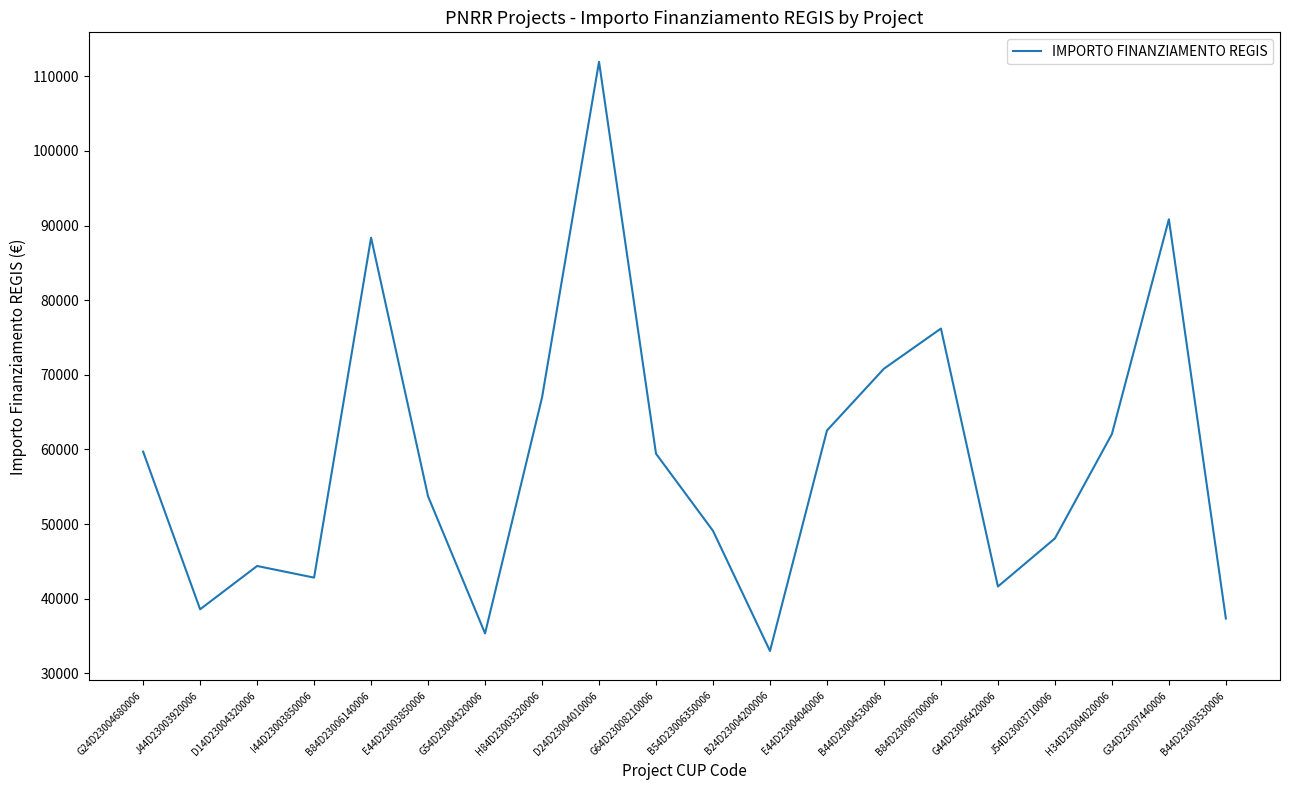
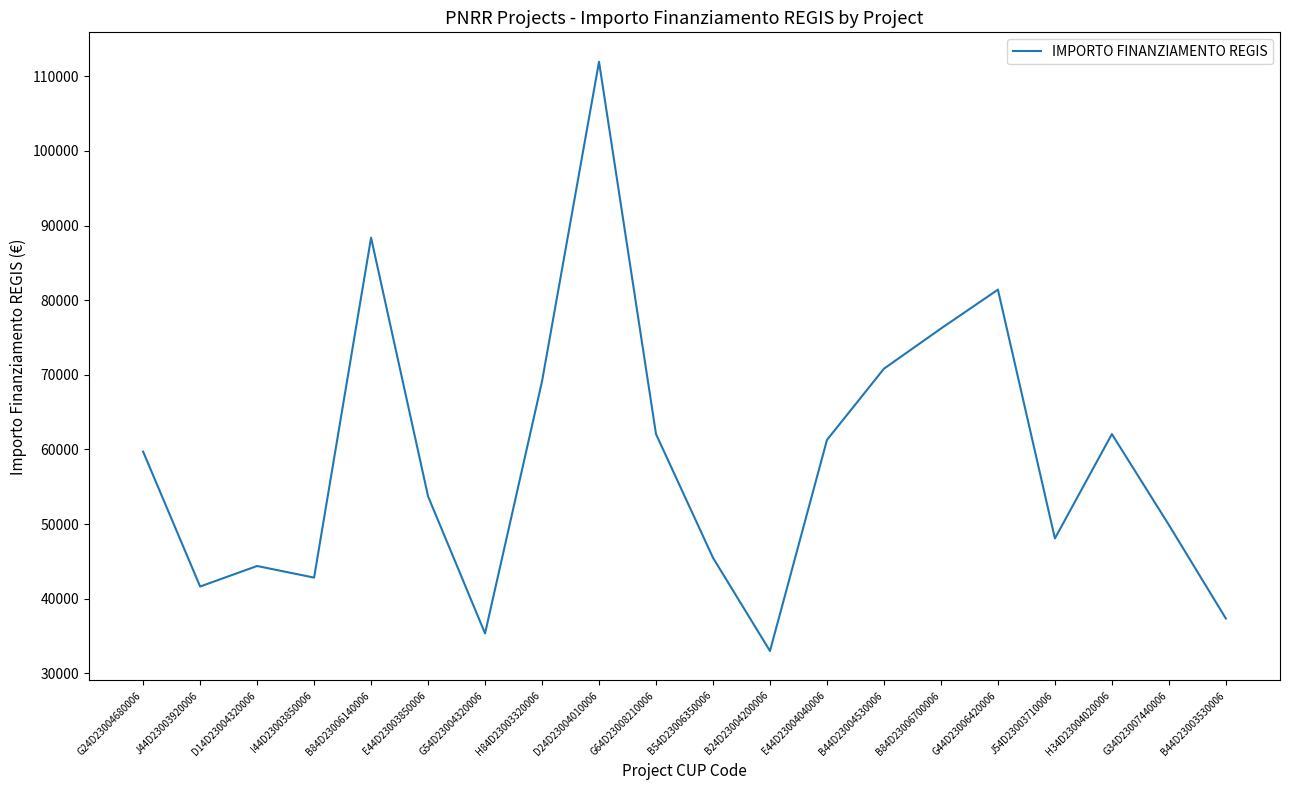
  {
    "G24D23004680006": 60000,
-   "J44D23003920006": 39000,
+   "J44D23003920006": 42000,
    "D14D23004320006": 44000,
    "I44D23003850006": 43000,
    "B84D23006140006": 88000,
    "E44D23003850006": 54000,
    "G54D23004320006": 35000,
-   "H84D23003320006": 67000,
+   "H84D23003320006": 69000,
    "D24D23004010006": 112000,
-   "G64D23008210006": 59000,
-   "B54D23006350006": 49000,
+   "G64D23008210006": 62000,
+   "B54D23006350006": 45000,
    "B24D23004200006": 33000,
-   "E44D23004040006": 63000,
+   "E44D23004040006": 61000,
    "B44D23004530006": 71000,
    "B84D23006700006": 76000,
-   "G44D23006420006": 42000,
+   "G44D23006420006": 81000,
    "J54D23003710006": 48000,
    "H34D23004020006": 62000,
-   "G34D23007440006": 91000,
+   "G34D23007440006": 50000,
    "B44D23003530006": 37000
  }
